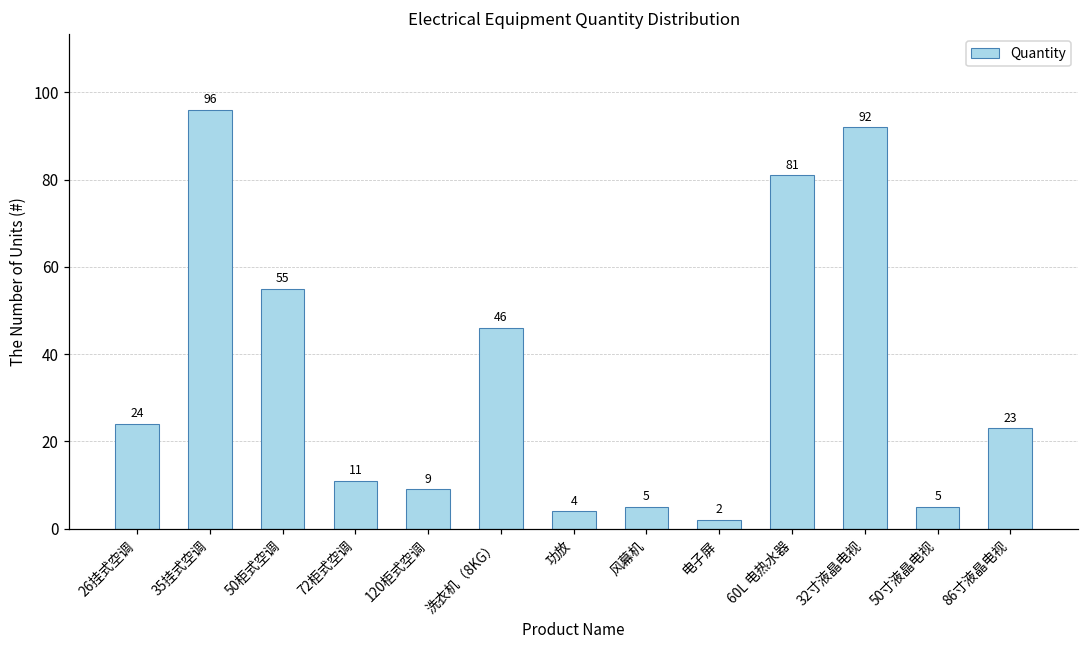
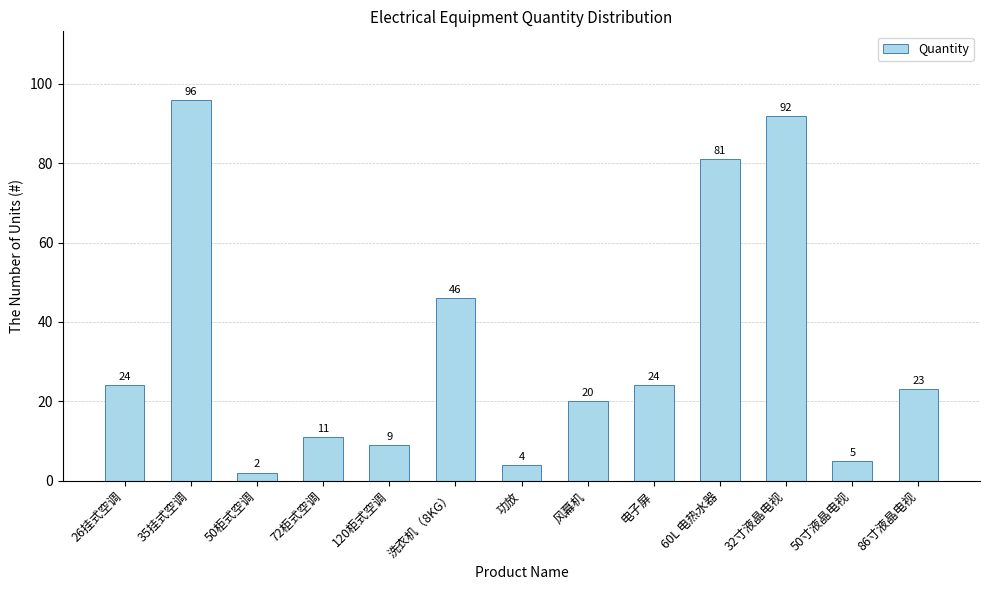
  {
    "26挂式空调": 24,
    "35挂式空调": 96,
-   "50柜式空调": 55,
+   "50柜式空调": 2,
    "72柜式空调": 11,
    "120柜式空调": 9,
    "洗衣机（8KG）": 46,
    "功放": 4,
-   "风幕机": 5,
-   "电子屏": 2,
+   "风幕机": 20,
+   "电子屏": 24,
    "60L 电热水器": 81,
    "32寸液晶电视": 92,
    "50寸液晶电视": 5,
    "86寸液晶电视": 23
  }
